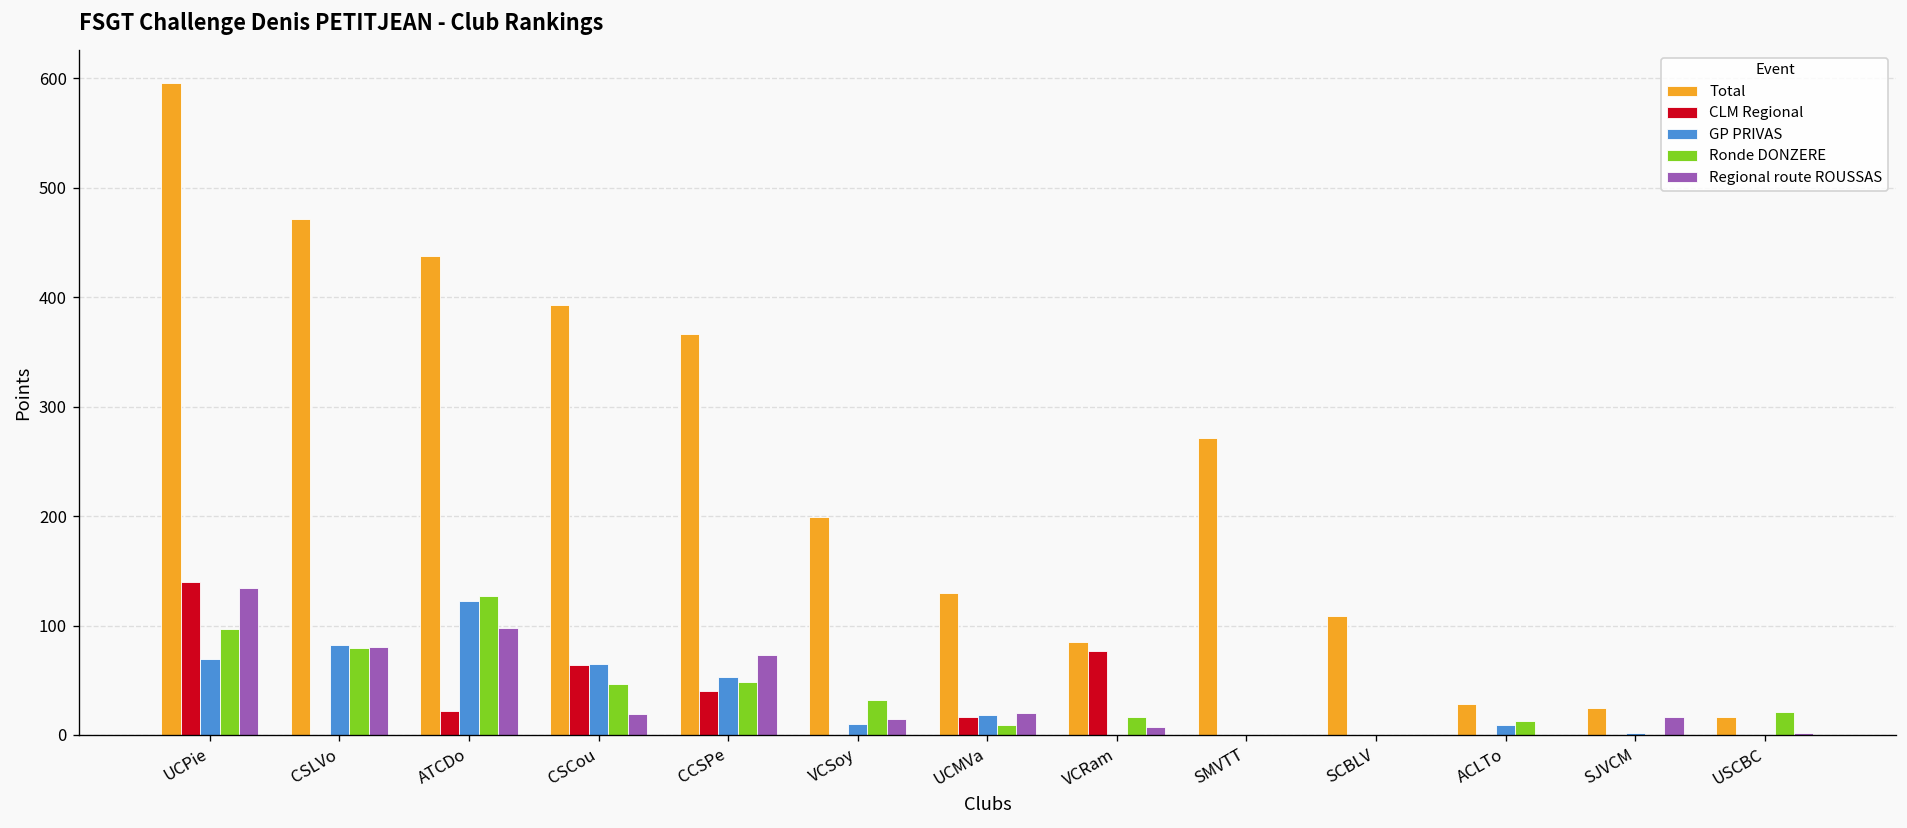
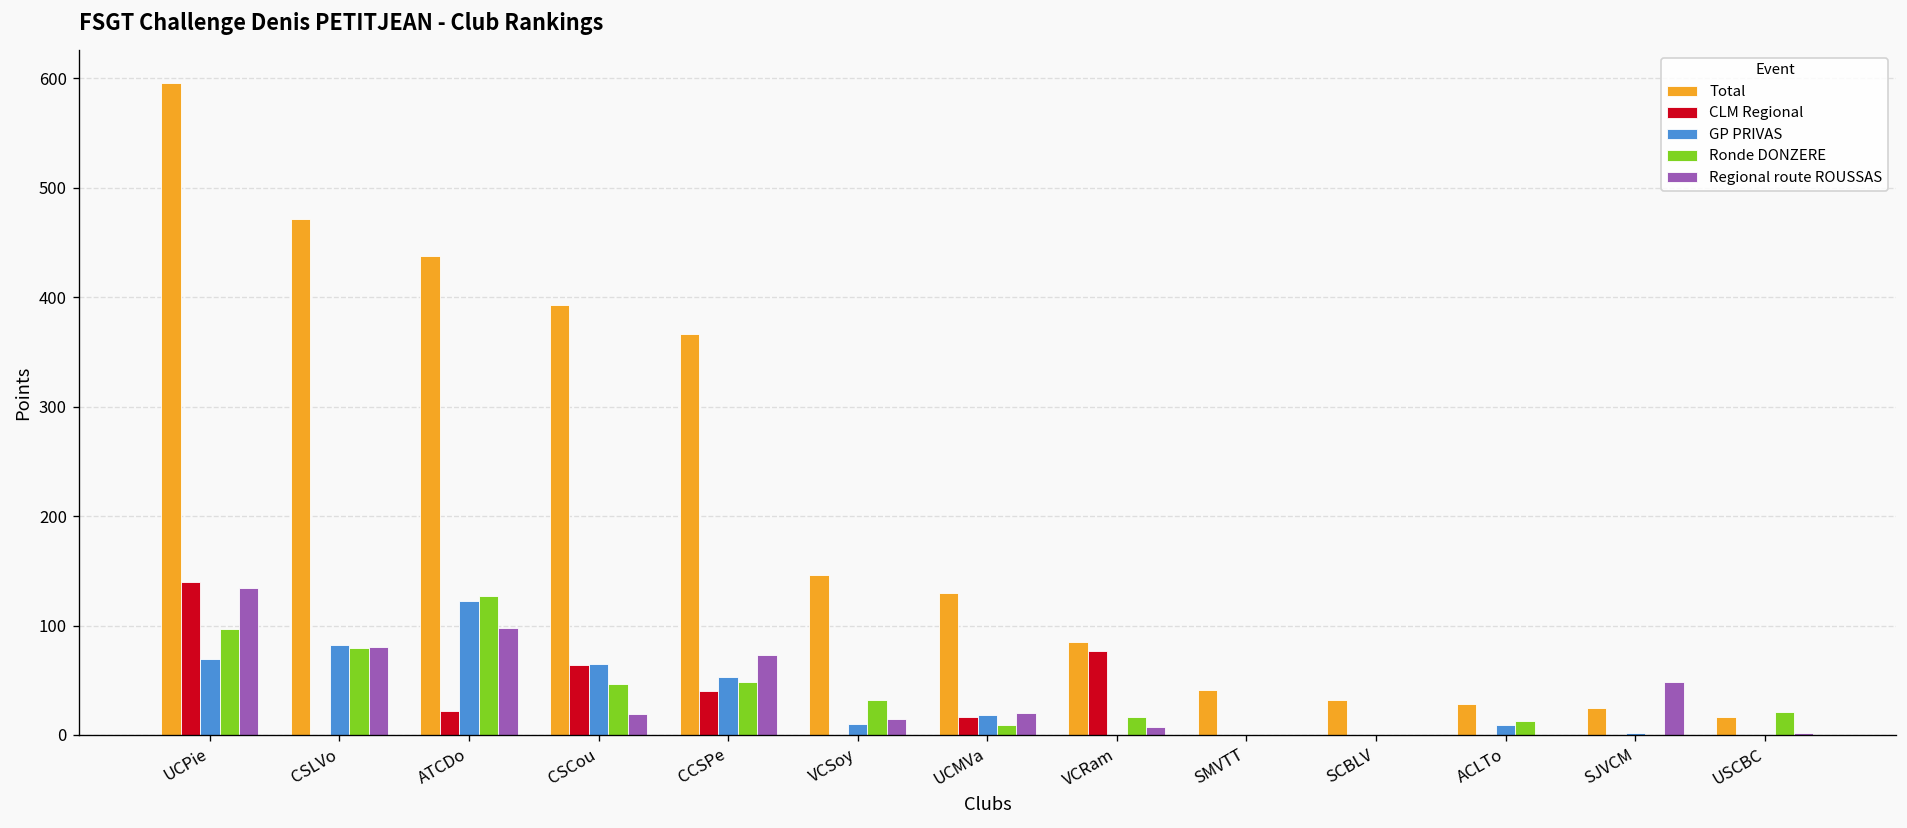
  {
    "Total": {
      "UCPie": 600,
      "CSLVo": 470,
      "ATCDo": 440,
      "CSCou": 390,
      "CCSPe": 370,
-     "VCSoy": 200,
+     "VCSoy": 150,
      "UCMVa": 130,
      "VCRam": 90,
-     "SMVTT": 270,
-     "SCBLV": 110,
+     "SMVTT": 40,
+     "SCBLV": 30,
      "ACLTo": 30,
      "SJVCM": 30,
      "USCBC": 20
    },
    "CLM Regional": {
      "UCPie": 140,
      "CSLVo": 0,
      "ATCDo": 20,
      "CSCou": 60,
      "CCSPe": 40,
      "VCSoy": 0,
      "UCMVa": 20,
      "VCRam": 80,
      "SMVTT": 0,
      "SCBLV": 0,
      "ACLTo": 0,
      "SJVCM": 0,
      "USCBC": 0
    },
    "GP PRIVAS": {
      "UCPie": 70,
      "CSLVo": 80,
      "ATCDo": 120,
      "CSCou": 70,
      "CCSPe": 50,
      "VCSoy": 10,
      "UCMVa": 20,
      "VCRam": 0,
      "SMVTT": 0,
      "SCBLV": 0,
      "ACLTo": 10,
      "USCBC": 0
    },
    "Ronde DONZERE": {
      "UCPie": 100,
      "CSLVo": 80,
      "ATCDo": 130,
      "CSCou": 50,
      "CCSPe": 50,
      "VCSoy": 30,
      "UCMVa": 10,
      "VCRam": 20,
      "SMVTT": 0,
      "SCBLV": 0,
      "ACLTo": 10,
      "SJVCM": 0,
      "USCBC": 20
    },
    "Regional route ROUSSAS": {
      "UCPie": 130,
      "CSLVo": 80,
      "ATCDo": 100,
      "CSCou": 20,
      "CCSPe": 70,
      "VCSoy": 20,
      "UCMVa": 20,
      "VCRam": 10,
      "SMVTT": 0,
      "SCBLV": 0,
      "ACLTo": 0,
-     "SJVCM": 20
+     "SJVCM": 50
    }
  }
